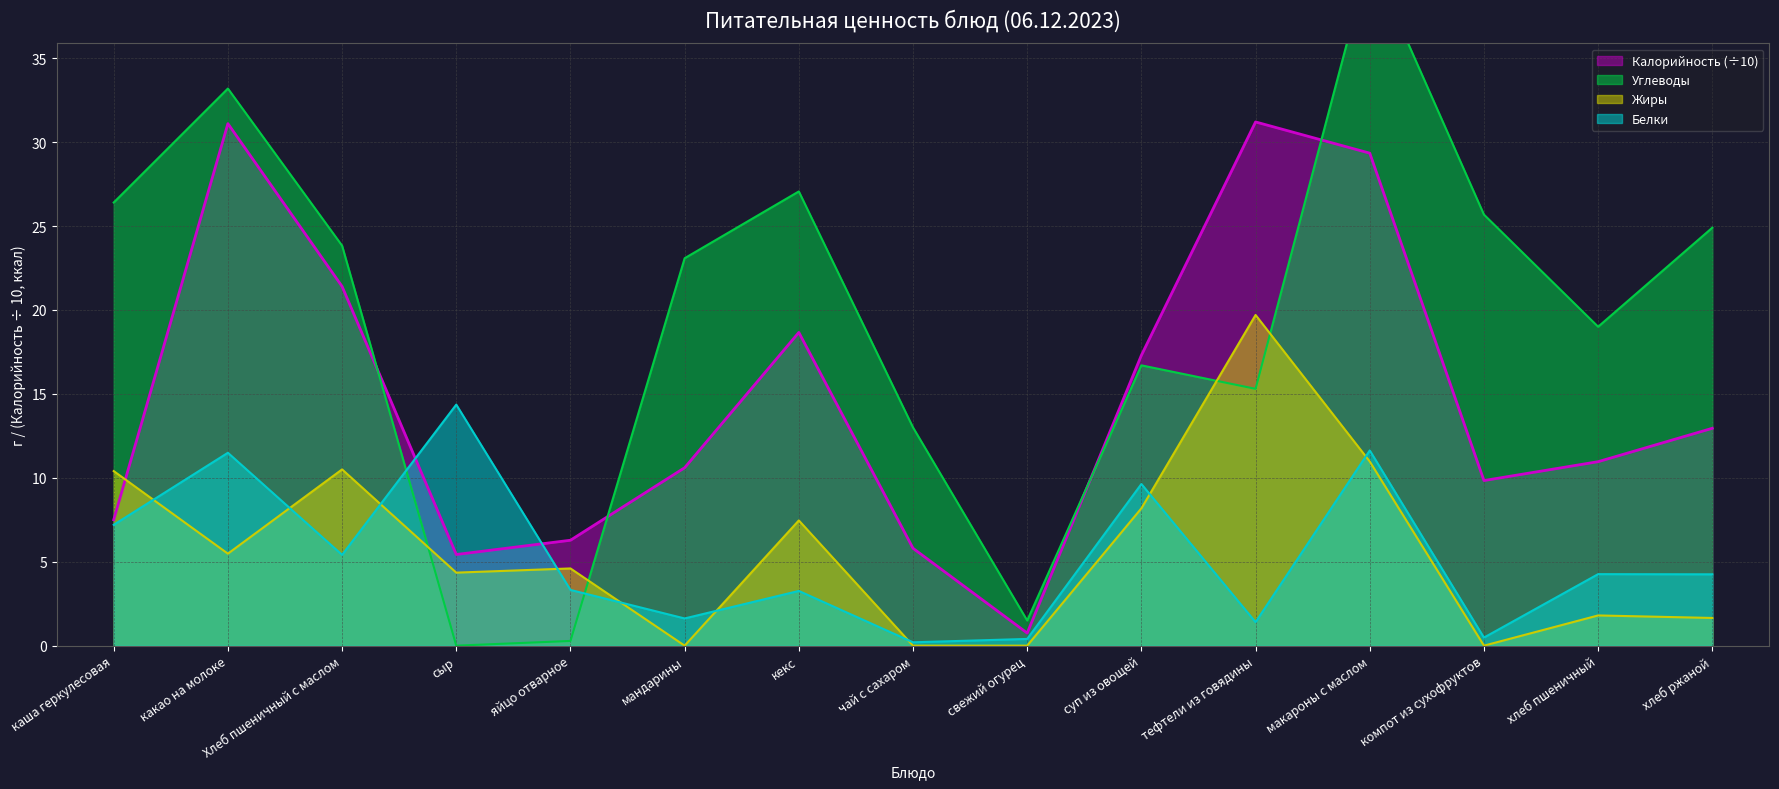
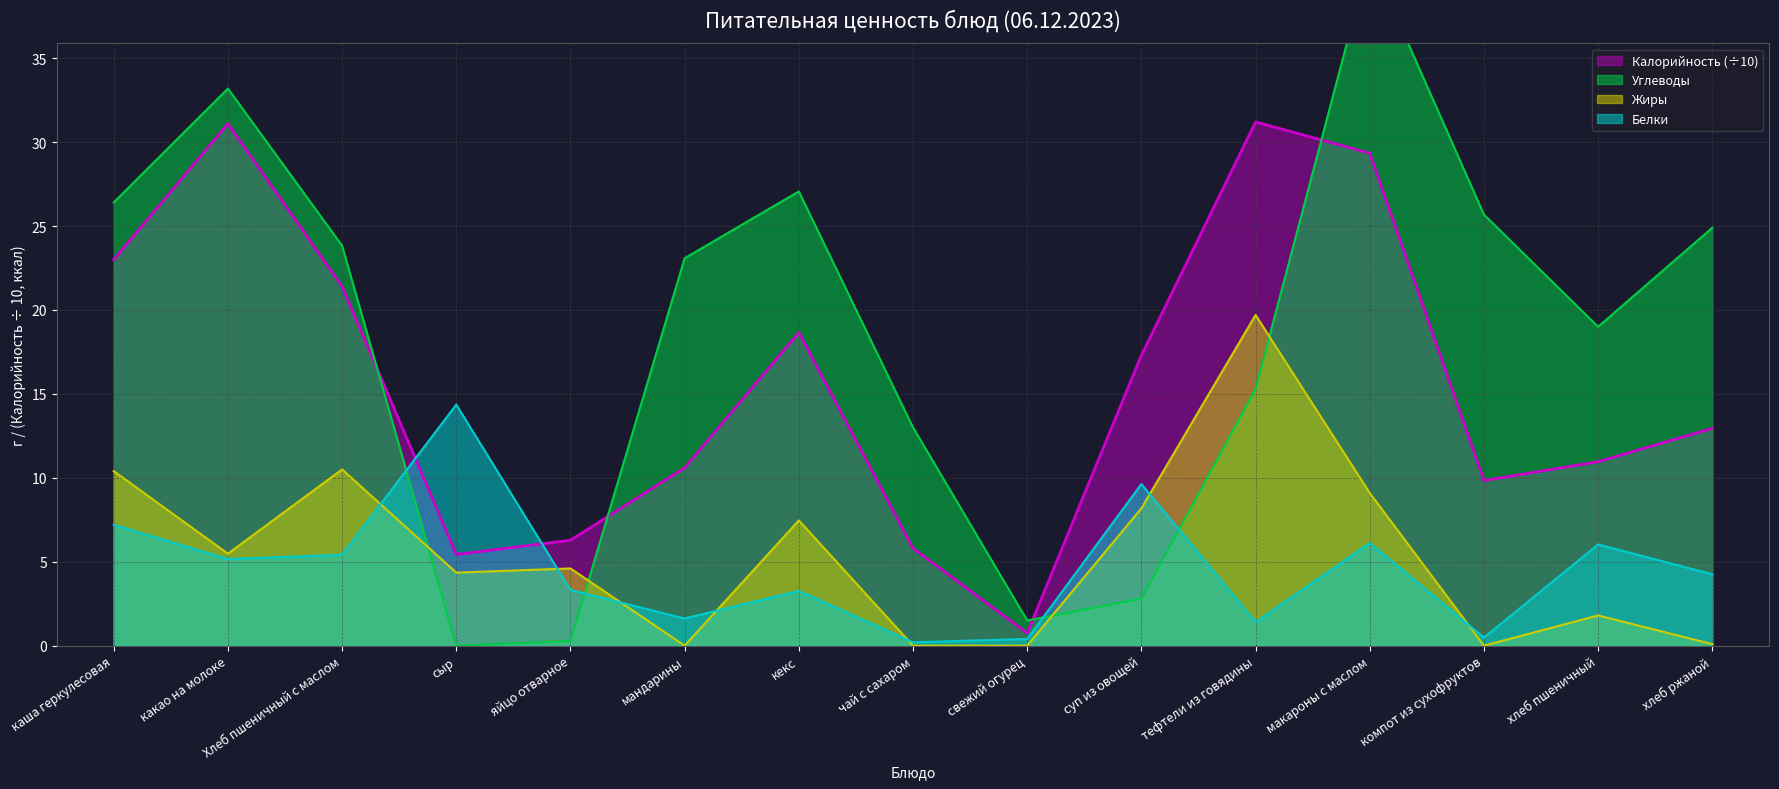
  {
    "Калорийность (÷10)": {
-     "каша геркулесовая": 7.5,
+     "каша геркулесовая": 23.0,
      "какао на молоке": 31.1,
      "Хлеб пшеничный с маслом": 21.4,
      "сыр": 5.4,
      "яйцо отварное": 6.3,
      "мандарины": 10.6,
      "кекс": 18.7,
      "чай с сахаром": 5.8,
      "свежий огурец": 0.8,
      "суп из овощей": 17.3,
      "тефтели из говядины": 31.2,
      "макароны с маслом": 29.3,
      "компот из сухофруктов": 9.8,
      "хлеб пшеничный": 11.0,
      "хлеб ржаной": 13.0
    },
    "Углеводы": {
      "каша геркулесовая": 26.4,
      "какао на молоке": 33.2,
      "Хлеб пшеничный с маслом": 23.8,
      "сыр": 0.0,
      "яйцо отварное": 0.3,
      "мандарины": 23.1,
      "кекс": 27.1,
      "чай с сахаром": 13.0,
      "свежий огурец": 1.5,
-     "суп из овощей": 16.7,
+     "суп из овощей": 2.8,
      "тефтели из говядины": 15.3,
      "компот из сухофруктов": 25.7,
      "хлеб пшеничный": 19.0,
      "хлеб ржаной": 24.9
    },
    "Жиры": {
      "каша геркулесовая": 10.4,
      "какао на молоке": 5.5,
      "Хлеб пшеничный с маслом": 10.5,
      "сыр": 4.4,
      "яйцо отварное": 4.6,
      "мандарины": 0.0,
      "кекс": 7.5,
      "чай с сахаром": 0.0,
      "свежий огурец": 0.0,
      "суп из овощей": 8.2,
      "тефтели из говядины": 19.7,
-     "макароны с маслом": 11.0,
+     "макароны с маслом": 9.1,
      "компот из сухофруктов": 0.0,
      "хлеб пшеничный": 1.8,
-     "хлеб ржаной": 1.7
+     "хлеб ржаной": 0.1
    },
    "Белки": {
      "каша геркулесовая": 7.2,
-     "какао на молоке": 11.5,
+     "какао на молоке": 5.2,
      "Хлеб пшеничный с маслом": 5.4,
      "сыр": 14.4,
      "яйцо отварное": 3.3,
      "мандарины": 1.6,
      "кекс": 3.3,
      "чай с сахаром": 0.2,
      "свежий огурец": 0.4,
      "суп из овощей": 9.6,
      "тефтели из говядины": 1.4,
-     "макароны с маслом": 11.6,
+     "макароны с маслом": 6.1,
      "компот из сухофруктов": 0.5,
-     "хлеб пшеничный": 4.3,
+     "хлеб пшеничный": 6.0,
      "хлеб ржаной": 4.3
    }
  }
